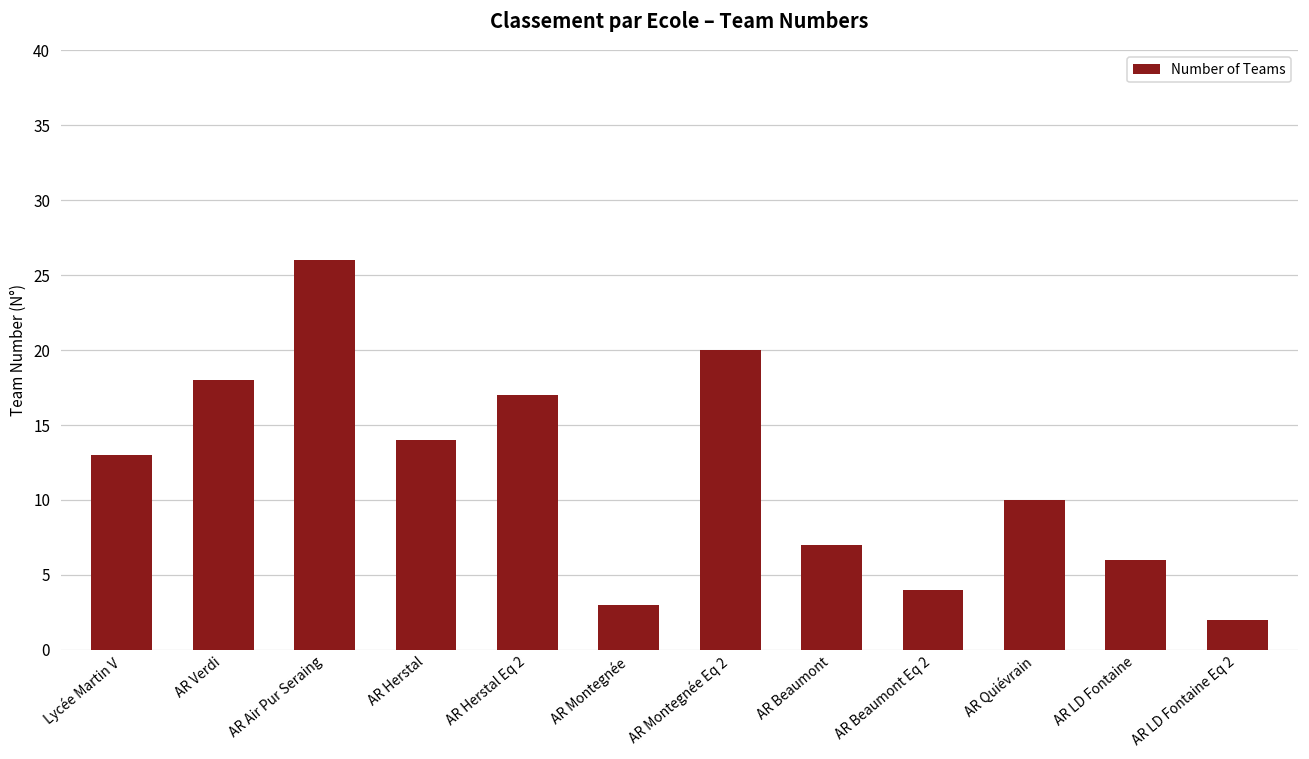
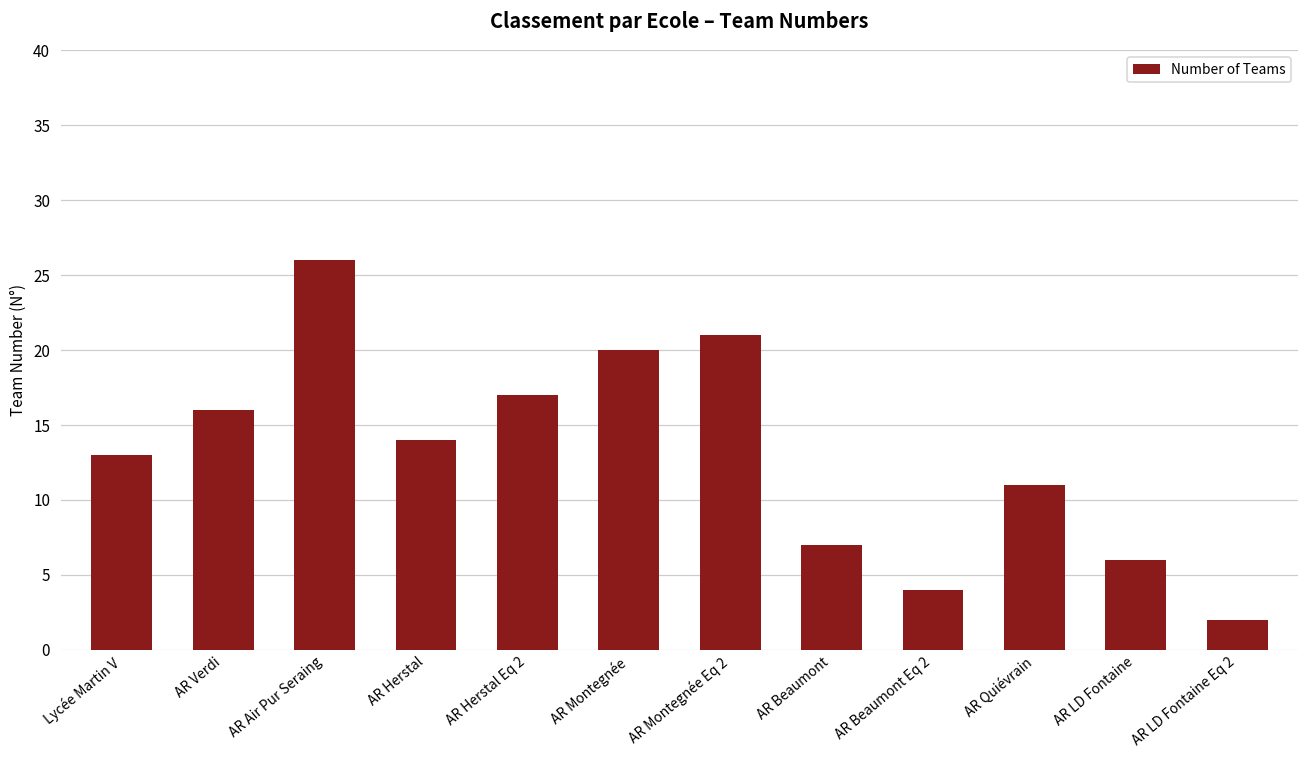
  {
    "Lycée Martin V": 13,
-   "AR Verdi": 18,
+   "AR Verdi": 16,
    "AR Air Pur Seraing": 26,
    "AR Herstal": 14,
    "AR Herstal Eq 2": 17,
-   "AR Montegnée": 3,
-   "AR Montegnée Eq 2": 20,
+   "AR Montegnée": 20,
+   "AR Montegnée Eq 2": 21,
    "AR Beaumont": 7,
    "AR Beaumont Eq 2": 4,
-   "AR Quiévrain": 10,
+   "AR Quiévrain": 11,
    "AR LD Fontaine": 6,
    "AR LD Fontaine Eq 2": 2
  }
